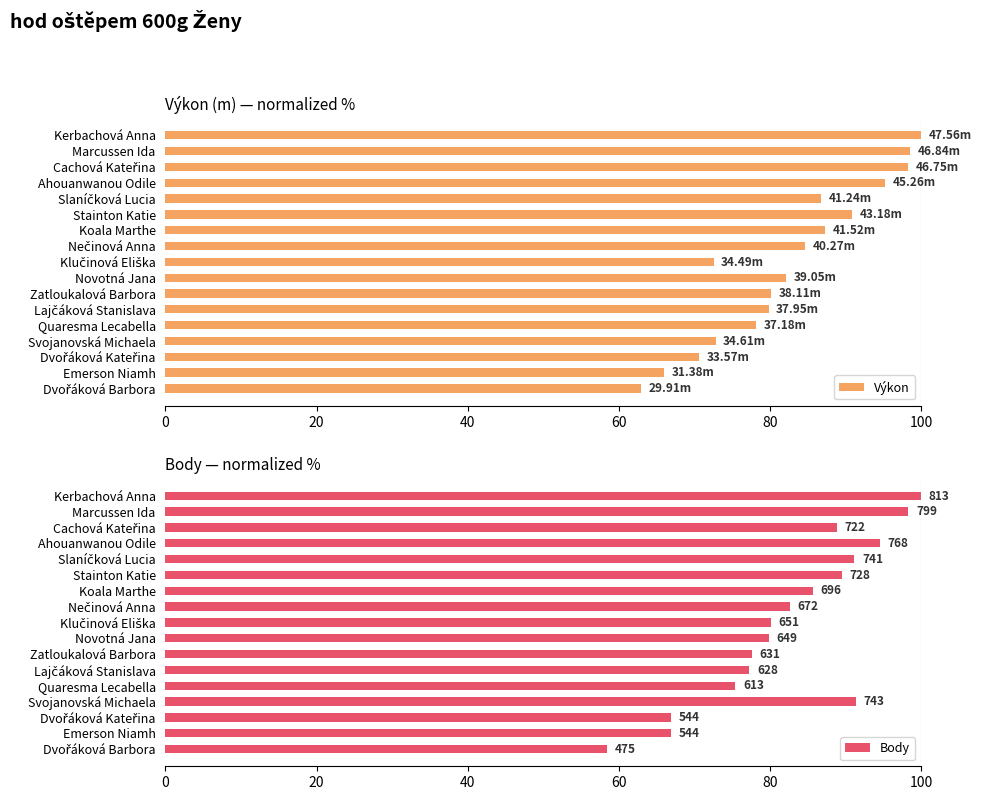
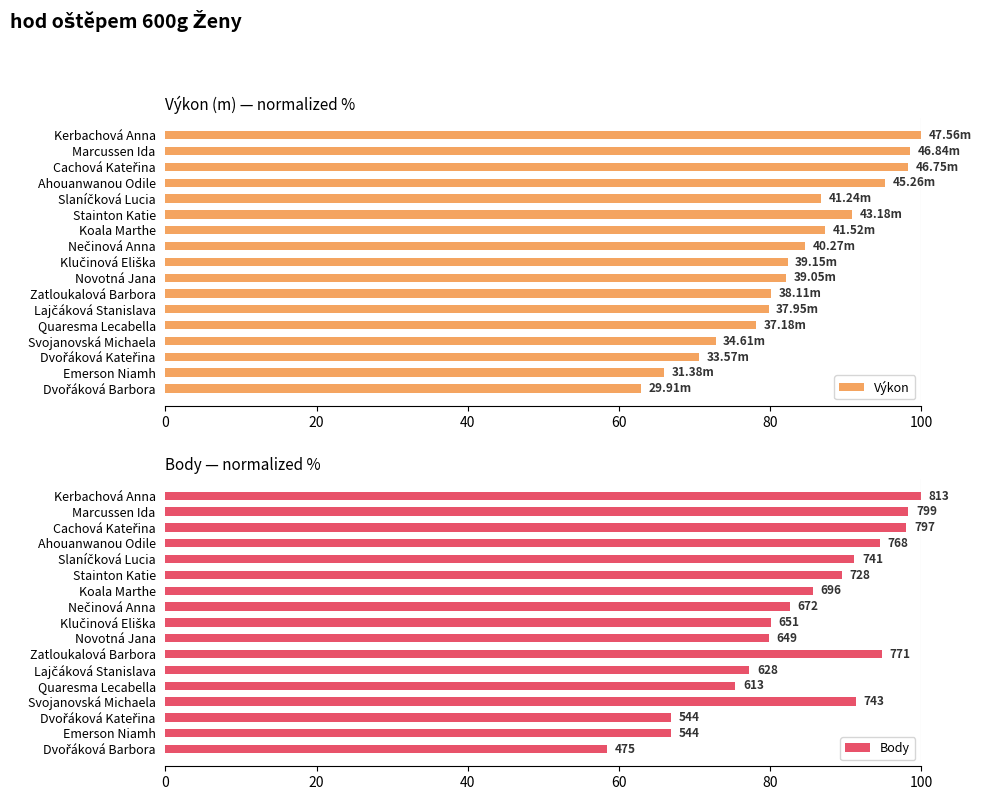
  {
    "Výkon (m) — normalized %": {
-     "Klučinová Eliška": "34.49m"
+     "Klučinová Eliška": "39.15m"
    },
    "Body — normalized %": {
-     "Cachová Kateřina": "722",
-     "Zatloukalová Barbora": "631"
+     "Cachová Kateřina": "797",
+     "Zatloukalová Barbora": "771"
    }
  }
